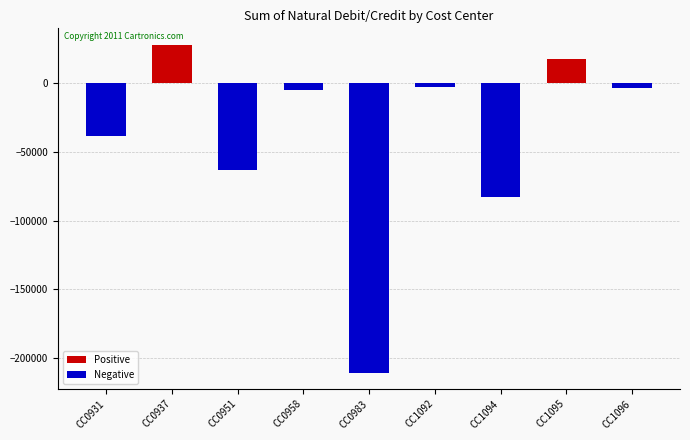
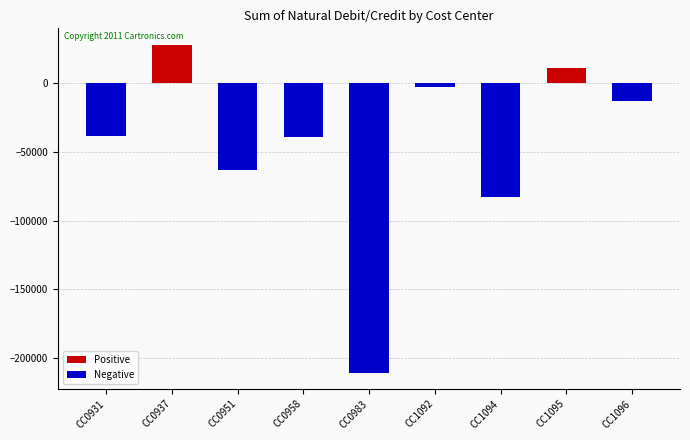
  {
    "Positive": {
      "CC0931": 0,
      "CC0951": 0,
      "CC0958": 0,
      "CC0983": 0,
      "CC1092": 0,
      "CC1094": 0,
-     "CC1095": 18000,
+     "CC1095": 11000,
      "CC1096": 0
    },
    "Negative": {
      "CC0931": -39000,
      "CC0937": 0,
      "CC0951": -63000,
-     "CC0958": -4000,
+     "CC0958": -39000,
      "CC0983": -211000,
      "CC1092": -3000,
      "CC1094": -83000,
      "CC1095": 0,
-     "CC1096": -4000
+     "CC1096": -13000
    }
  }
